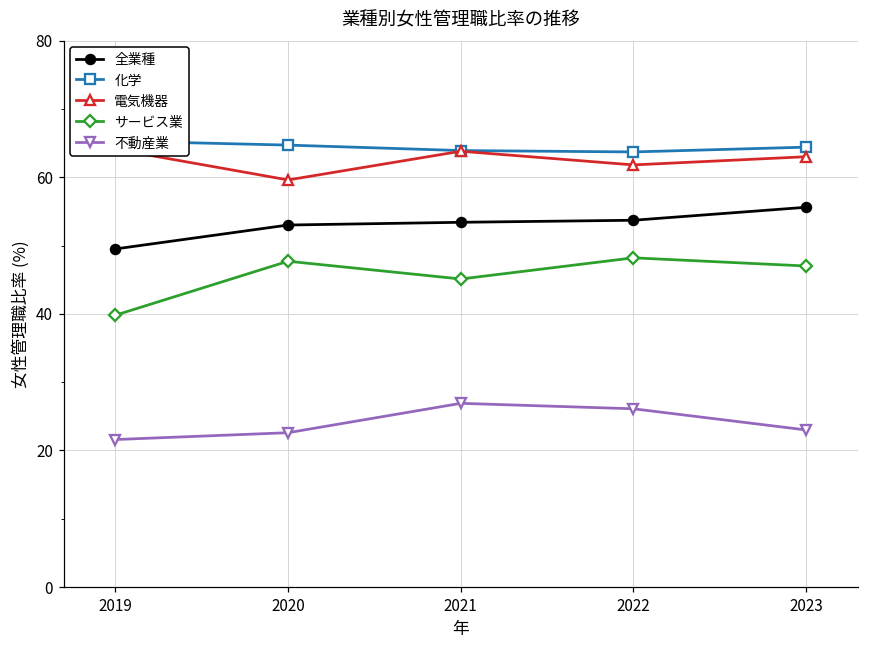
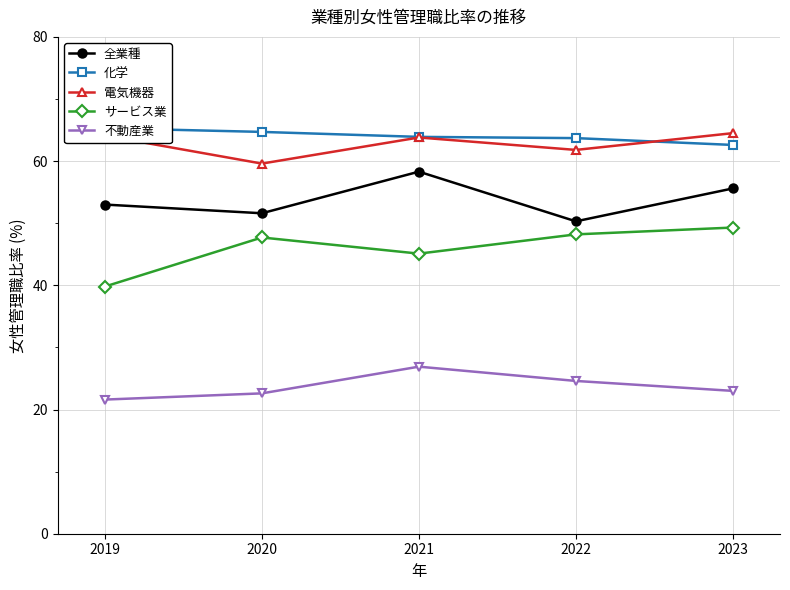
  {
    "全業種": {
-     "2019": 50,
-     "2020": 53,
-     "2021": 53,
-     "2022": 54,
+     "2019": 53,
+     "2020": 52,
+     "2021": 58,
+     "2022": 50,
      "2023": 56
    },
    "化学": {
      "2020": 65,
      "2022": 64,
-     "2023": 64
+     "2023": 63
    },
    "電気機器": {
      "2020": 60,
      "2022": 62,
-     "2023": 63
+     "2023": 65
    },
    "サービス業": {
      "2019": 40,
      "2020": 48,
      "2021": 45,
      "2022": 48,
-     "2023": 47
+     "2023": 49
    },
    "不動産業": {
      "2019": 22,
      "2020": 23,
      "2021": 27,
-     "2022": 26,
+     "2022": 25,
      "2023": 23
    }
  }
